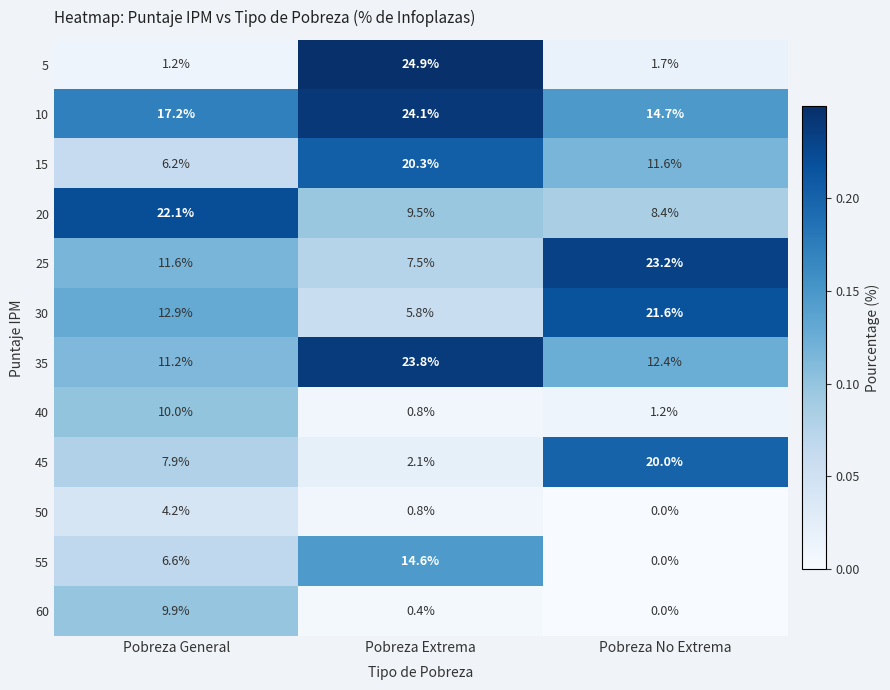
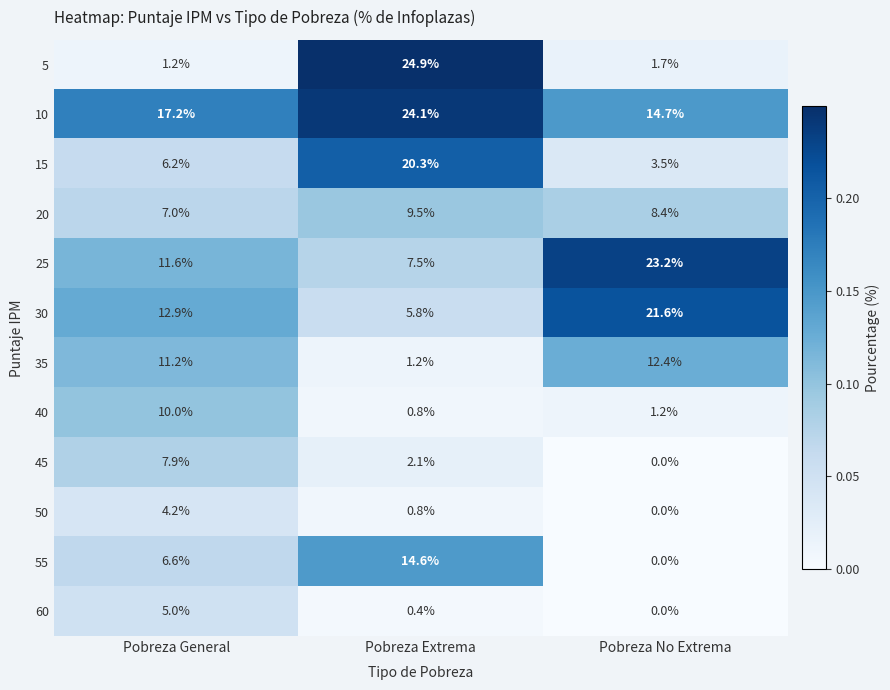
  {
    "5": {
      "Pobreza General": "1.2%",
      "Pobreza Extrema": "24.9%",
      "Pobreza No Extrema": "1.7%"
    },
    "10": {
      "Pobreza General": "17.2%",
      "Pobreza Extrema": "24.1%",
      "Pobreza No Extrema": "14.7%"
    },
    "15": {
      "Pobreza General": "6.2%",
      "Pobreza Extrema": "20.3%",
-     "Pobreza No Extrema": "11.6%"
+     "Pobreza No Extrema": "3.5%"
    },
    "20": {
-     "Pobreza General": "22.1%",
+     "Pobreza General": "7.0%",
      "Pobreza Extrema": "9.5%",
      "Pobreza No Extrema": "8.4%"
    },
    "25": {
      "Pobreza General": "11.6%",
      "Pobreza Extrema": "7.5%",
      "Pobreza No Extrema": "23.2%"
    },
    "30": {
      "Pobreza General": "12.9%",
      "Pobreza Extrema": "5.8%",
      "Pobreza No Extrema": "21.6%"
    },
    "35": {
      "Pobreza General": "11.2%",
-     "Pobreza Extrema": "23.8%",
+     "Pobreza Extrema": "1.2%",
      "Pobreza No Extrema": "12.4%"
    },
    "40": {
      "Pobreza General": "10.0%",
      "Pobreza Extrema": "0.8%",
      "Pobreza No Extrema": "1.2%"
    },
    "45": {
      "Pobreza General": "7.9%",
      "Pobreza Extrema": "2.1%",
-     "Pobreza No Extrema": "20.0%"
+     "Pobreza No Extrema": "0.0%"
    },
    "50": {
      "Pobreza General": "4.2%",
      "Pobreza Extrema": "0.8%",
      "Pobreza No Extrema": "0.0%"
    },
    "55": {
      "Pobreza General": "6.6%",
      "Pobreza Extrema": "14.6%",
      "Pobreza No Extrema": "0.0%"
    },
    "60": {
-     "Pobreza General": "9.9%",
+     "Pobreza General": "5.0%",
      "Pobreza Extrema": "0.4%",
      "Pobreza No Extrema": "0.0%"
    }
  }
